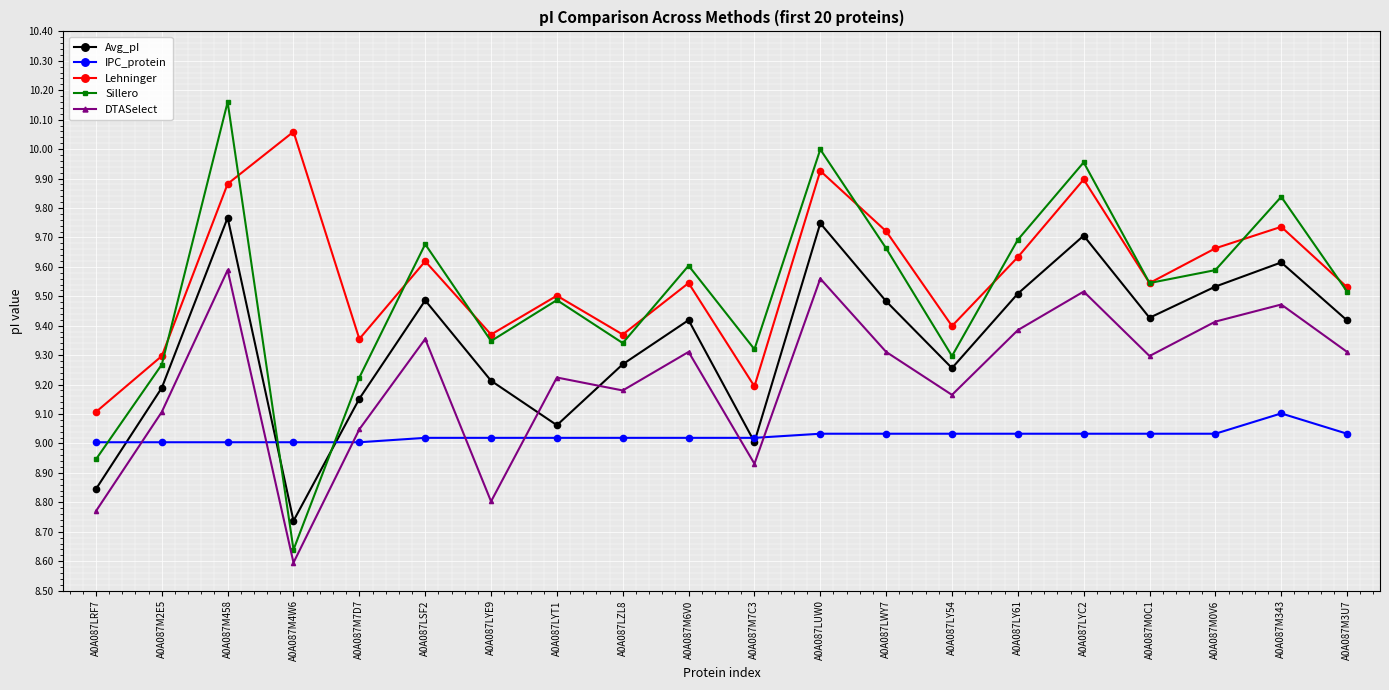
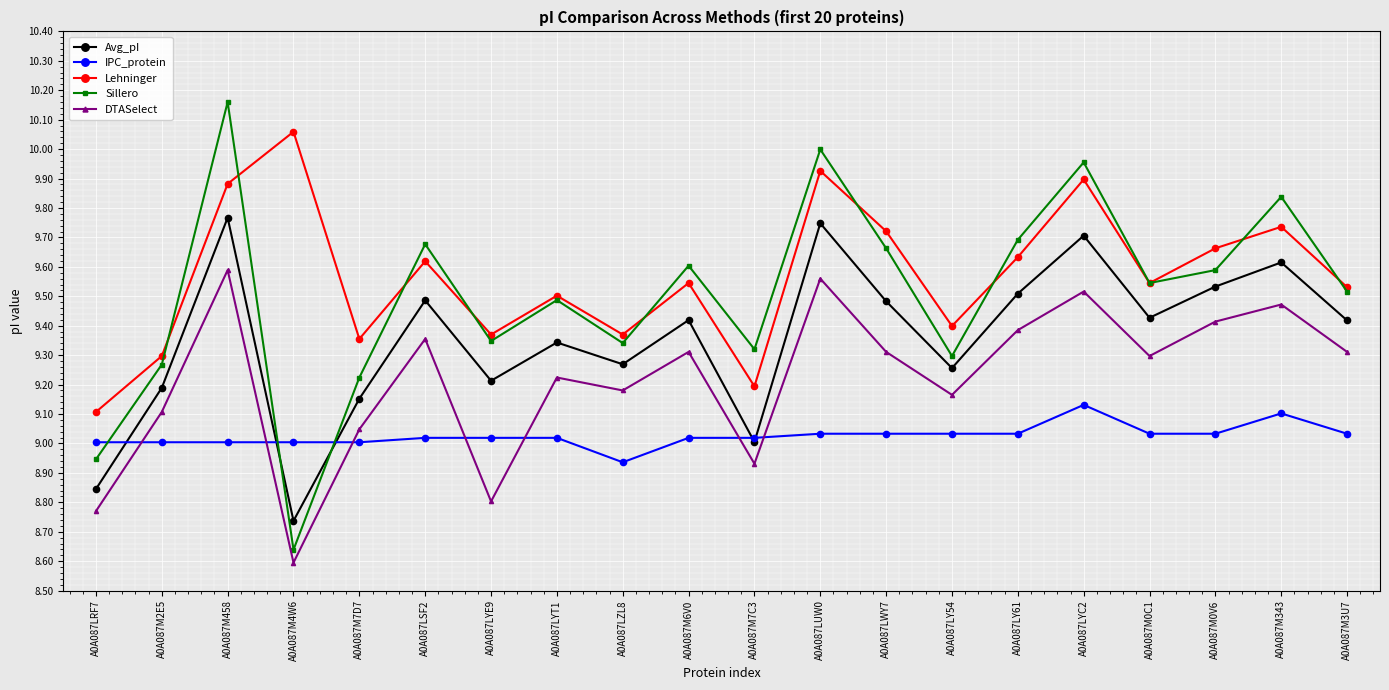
  {
    "Avg_pI": {
      "A0A087LRF7": 8.85,
      "A0A087M2E5": 9.19,
      "A0A087M458": 9.77,
      "A0A087M4W6": 8.74,
      "A0A087M7D7": 9.15,
      "A0A087LSF2": 9.49,
      "A0A087LYE9": 9.21,
-     "A0A087LYT1": 9.06,
+     "A0A087LYT1": 9.34,
      "A0A087LZL8": 9.27,
      "A0A087M6V0": 9.42,
      "A0A087M7C3": 9.01,
      "A0A087LUW0": 9.75,
      "A0A087LWY7": 9.48,
      "A0A087LY54": 9.26,
      "A0A087LY61": 9.51,
      "A0A087LYC2": 9.71,
      "A0A087M0C1": 9.43,
      "A0A087M0V6": 9.53,
      "A0A087M343": 9.62,
      "A0A087M3U7": 9.42
    },
    "IPC_protein": {
      "A0A087LRF7": 9.00,
      "A0A087M2E5": 9.00,
      "A0A087M458": 9.00,
      "A0A087M4W6": 9.00,
      "A0A087M7D7": 9.00,
      "A0A087LSF2": 9.02,
      "A0A087LYE9": 9.02,
      "A0A087LYT1": 9.02,
-     "A0A087LZL8": 9.02,
+     "A0A087LZL8": 8.94,
      "A0A087M6V0": 9.02,
      "A0A087M7C3": 9.02,
      "A0A087LUW0": 9.03,
      "A0A087LWY7": 9.03,
      "A0A087LY54": 9.03,
      "A0A087LY61": 9.03,
-     "A0A087LYC2": 9.03,
+     "A0A087LYC2": 9.13,
      "A0A087M0C1": 9.03,
      "A0A087M0V6": 9.03,
      "A0A087M343": 9.10,
      "A0A087M3U7": 9.03
    },
    "Lehninger": {
      "A0A087LRF7": 9.11,
      "A0A087M2E5": 9.30,
      "A0A087M458": 9.88,
      "A0A087M4W6": 10.06,
      "A0A087M7D7": 9.36,
      "A0A087LSF2": 9.62,
      "A0A087LYE9": 9.37,
      "A0A087LYT1": 9.50,
      "A0A087LZL8": 9.37,
      "A0A087M6V0": 9.55,
      "A0A087M7C3": 9.19,
      "A0A087LUW0": 9.93,
      "A0A087LWY7": 9.72,
      "A0A087LY54": 9.40,
      "A0A087LY61": 9.63,
      "A0A087LYC2": 9.90,
      "A0A087M0V6": 9.66,
      "A0A087M343": 9.74,
      "A0A087M3U7": 9.53
    },
    "Sillero": {
      "A0A087LRF7": 8.95,
      "A0A087M2E5": 9.27,
      "A0A087M458": 10.16,
      "A0A087M4W6": 8.64,
      "A0A087M7D7": 9.22,
      "A0A087LSF2": 9.68,
      "A0A087LYE9": 9.35,
      "A0A087LYT1": 9.49,
      "A0A087LZL8": 9.34,
      "A0A087M6V0": 9.60,
      "A0A087M7C3": 9.32,
      "A0A087LUW0": 10.00,
      "A0A087LWY7": 9.66,
      "A0A087LY54": 9.30,
      "A0A087LY61": 9.69,
      "A0A087LYC2": 9.96,
      "A0A087M0V6": 9.59,
      "A0A087M343": 9.84,
      "A0A087M3U7": 9.52
    },
    "DTASelect": {
      "A0A087LRF7": 8.77,
      "A0A087M2E5": 9.11,
      "A0A087M458": 9.59,
      "A0A087M4W6": 8.60,
      "A0A087M7D7": 9.05,
      "A0A087LSF2": 9.36,
      "A0A087LYE9": 8.80,
      "A0A087LYT1": 9.22,
      "A0A087LZL8": 9.18,
      "A0A087M6V0": 9.31,
      "A0A087M7C3": 8.93,
      "A0A087LUW0": 9.56,
      "A0A087LWY7": 9.31,
      "A0A087LY54": 9.17,
      "A0A087LY61": 9.39,
      "A0A087LYC2": 9.52,
      "A0A087M0C1": 9.30,
      "A0A087M0V6": 9.41,
      "A0A087M343": 9.47,
      "A0A087M3U7": 9.31
    }
  }
